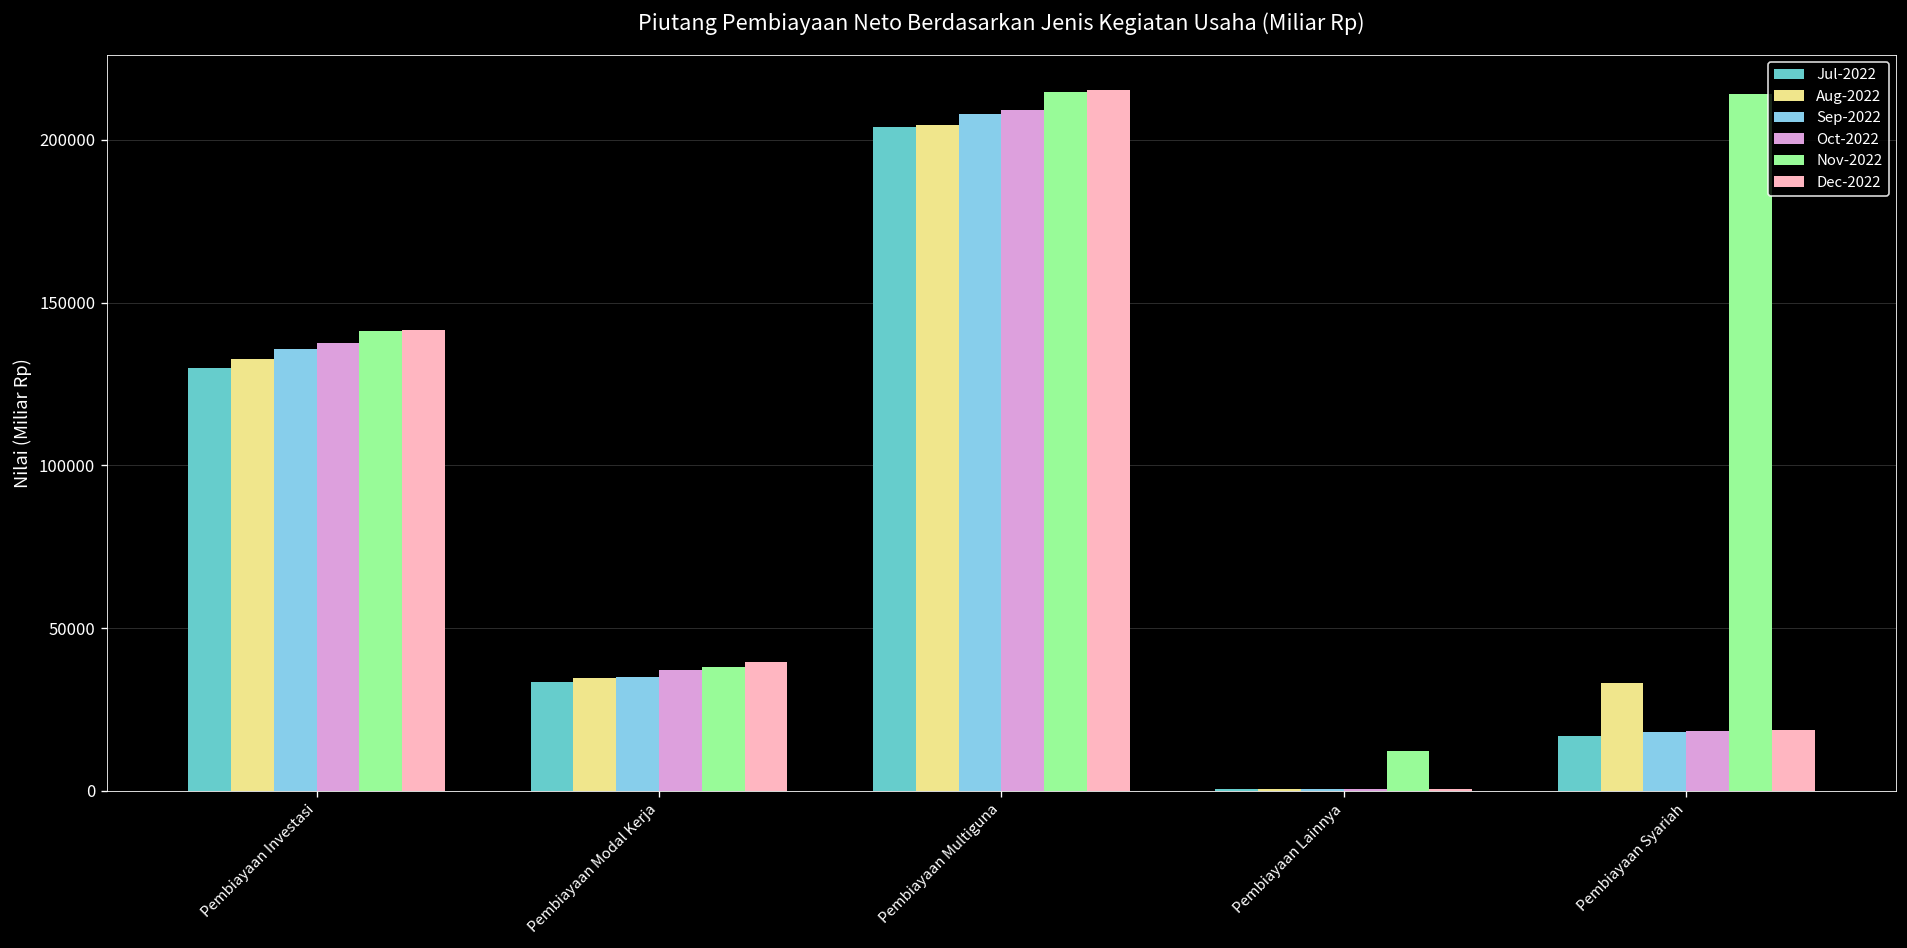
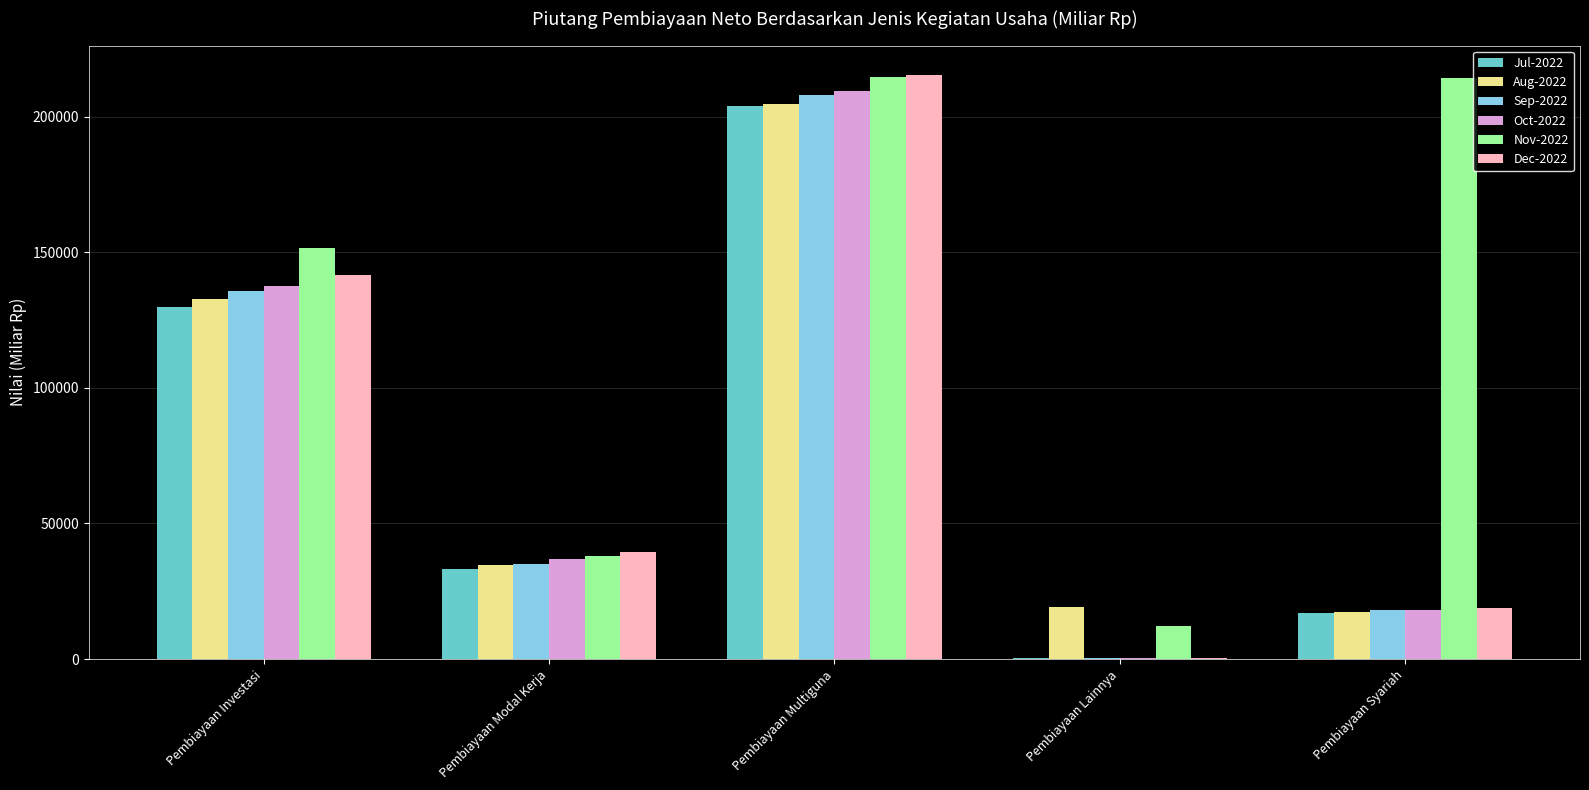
  {
    "Aug-2022": {
      "Pembiayaan Investasi": 133000,
      "Pembiayaan Modal Kerja": 35000,
      "Pembiayaan Multiguna": 204000,
-     "Pembiayaan Lainnya": 1000,
-     "Pembiayaan Syariah": 33000
+     "Pembiayaan Lainnya": 19000,
+     "Pembiayaan Syariah": 17000
    },
    "Nov-2022": {
-     "Pembiayaan Investasi": 141000,
+     "Pembiayaan Investasi": 152000,
      "Pembiayaan Modal Kerja": 38000,
      "Pembiayaan Multiguna": 215000,
      "Pembiayaan Lainnya": 12000,
      "Pembiayaan Syariah": 214000
    }
  }
